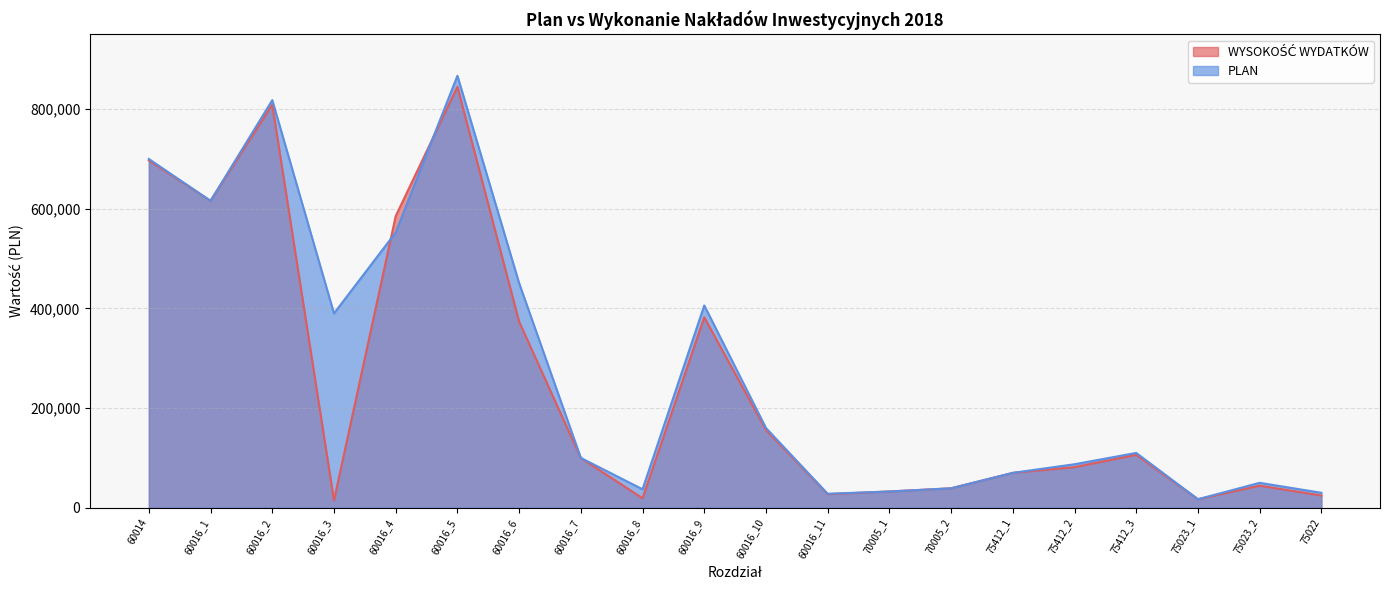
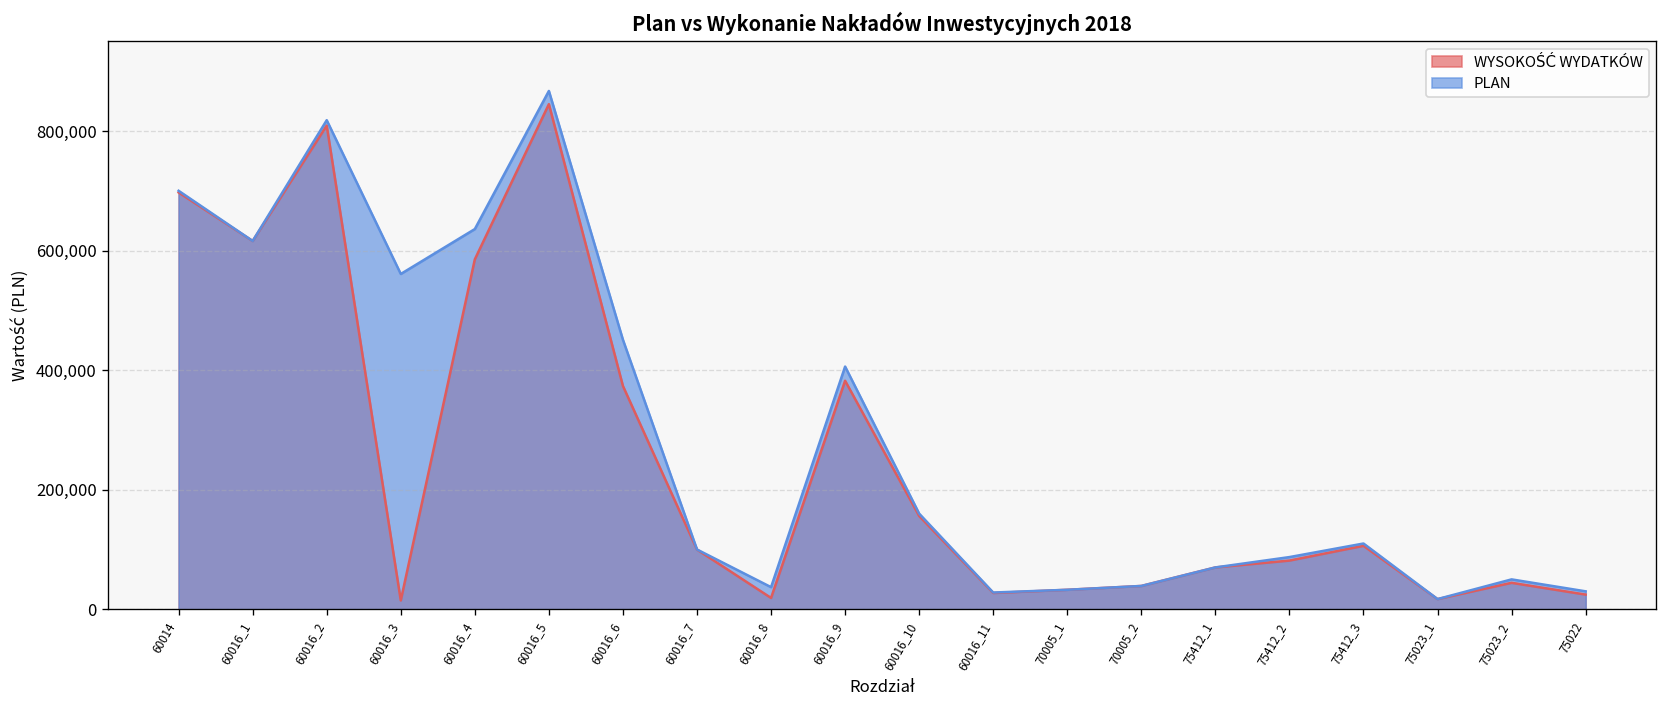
  {
    "WYSOKOŚĆ WYDATKÓW": {
      "60016_2": "810,000",
      "60016_3": "10,000",
      "60016_4": "590,000",
      "60016_5": "840,000",
      "60016_6": "370,000",
      "60016_8": "20,000",
      "60016_9": "380,000",
      "75412_2": "80,000",
      "75023_2": "40,000",
      "75022": "20,000"
    },
    "PLAN": {
      "60016_2": "820,000",
-     "60016_3": "390,000",
-     "60016_4": "550,000",
+     "60016_3": "560,000",
+     "60016_4": "640,000",
      "60016_5": "870,000",
      "60016_6": "450,000",
      "60016_8": "40,000",
      "60016_9": "410,000",
      "75412_2": "90,000",
      "75023_2": "50,000",
      "75022": "30,000"
    }
  }
